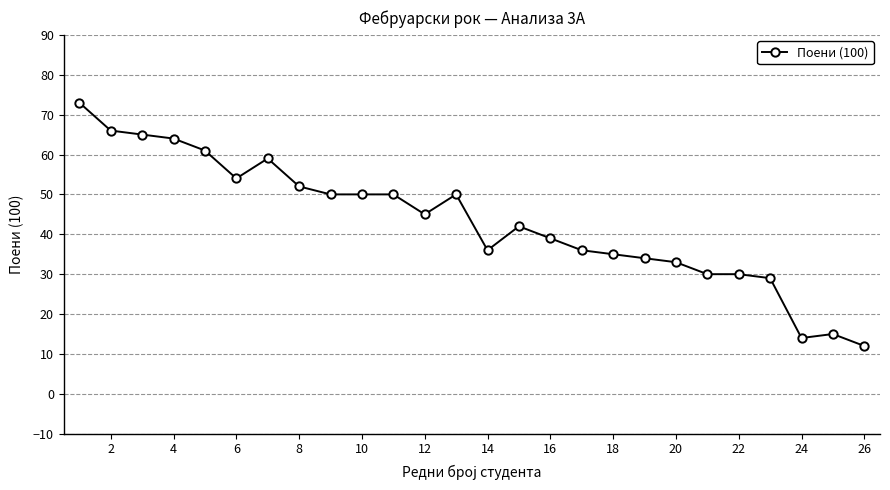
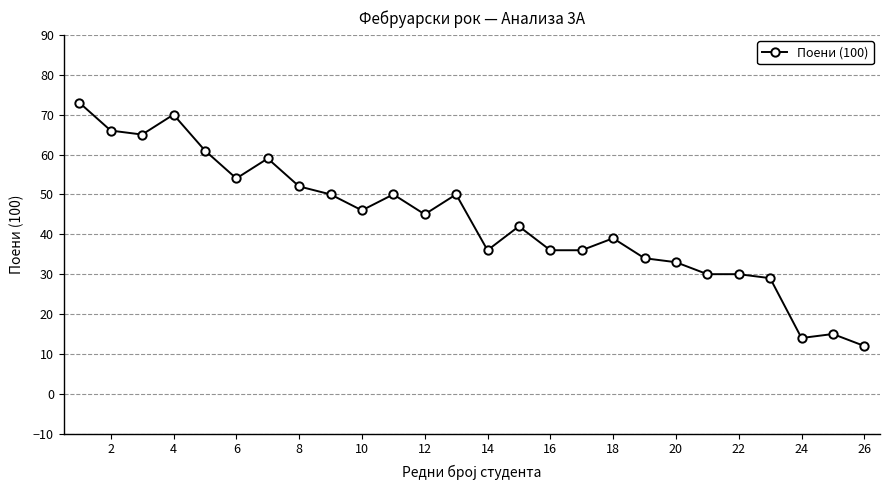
  {
    "2": 66,
-   "4": 64,
+   "4": 70,
    "6": 54,
    "8": 52,
-   "10": 50,
+   "10": 46,
    "12": 45,
    "14": 36,
-   "16": 39,
-   "18": 35,
+   "16": 36,
+   "18": 39,
    "20": 33,
    "22": 30,
    "24": 14,
    "26": 12
  }
